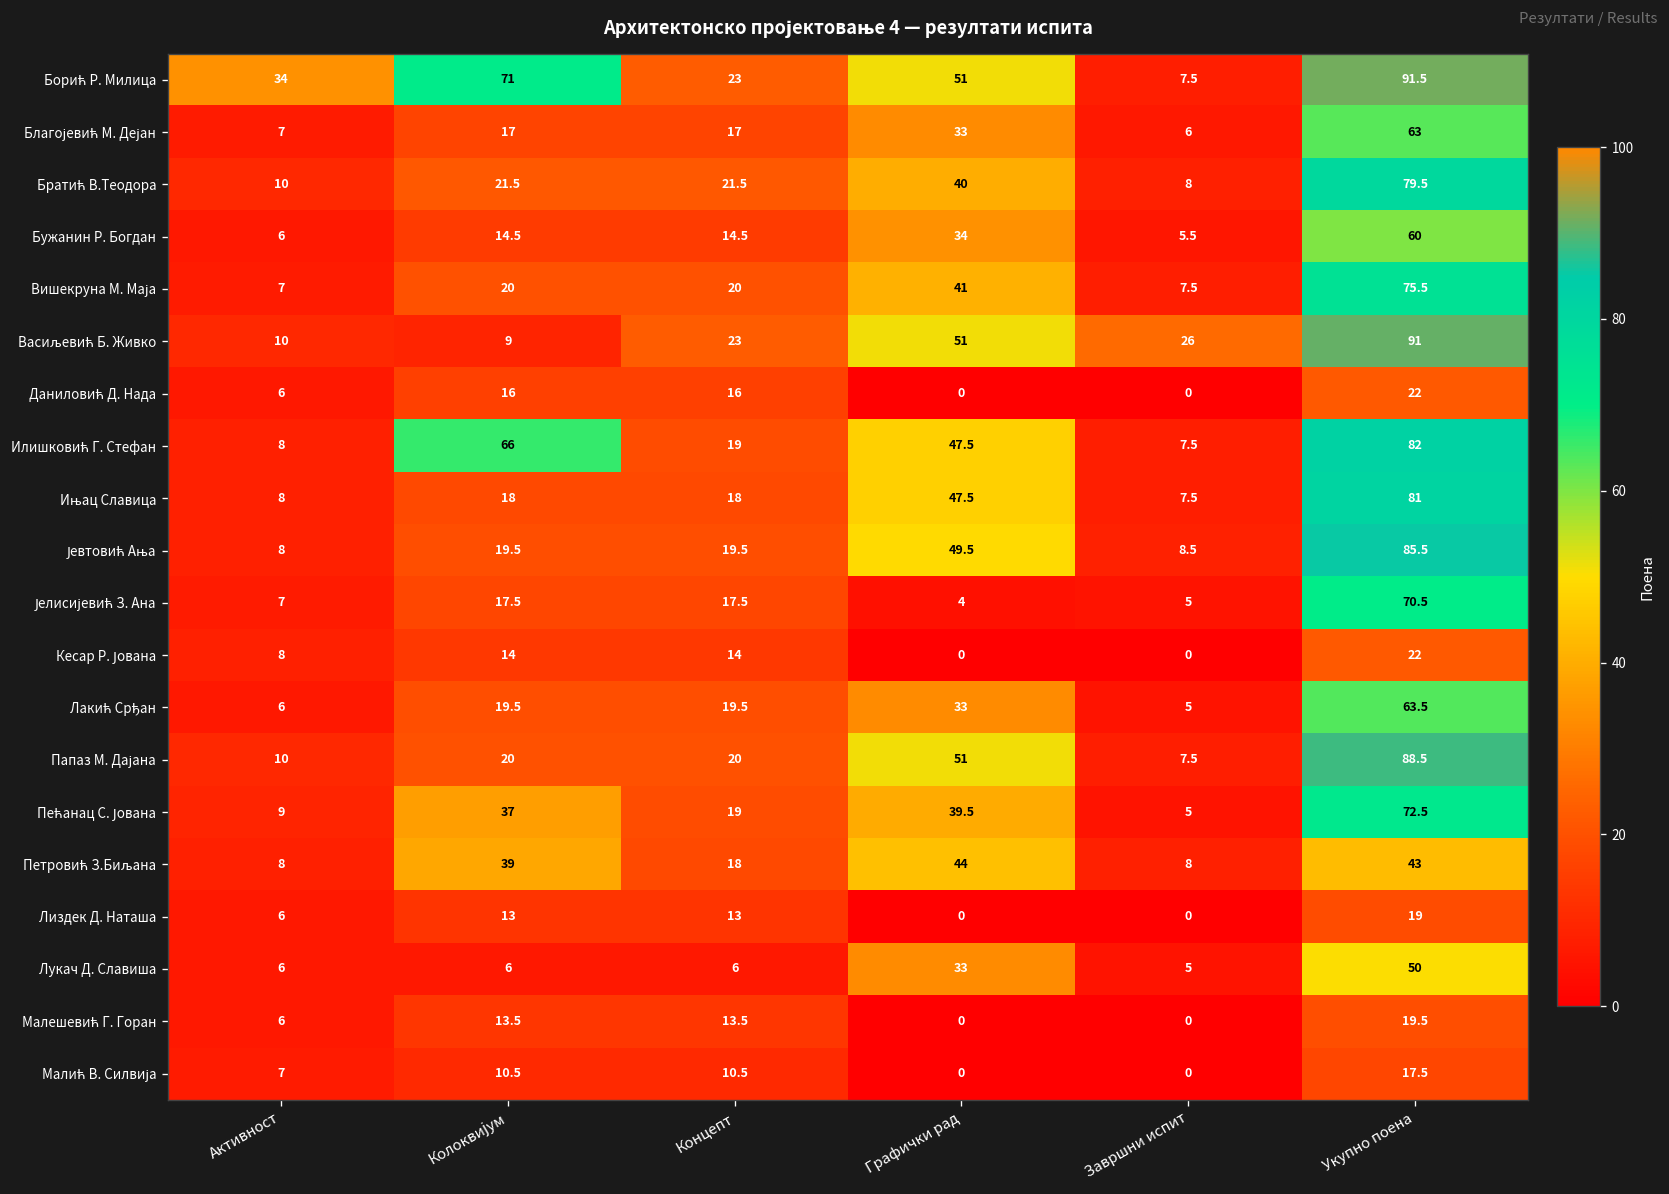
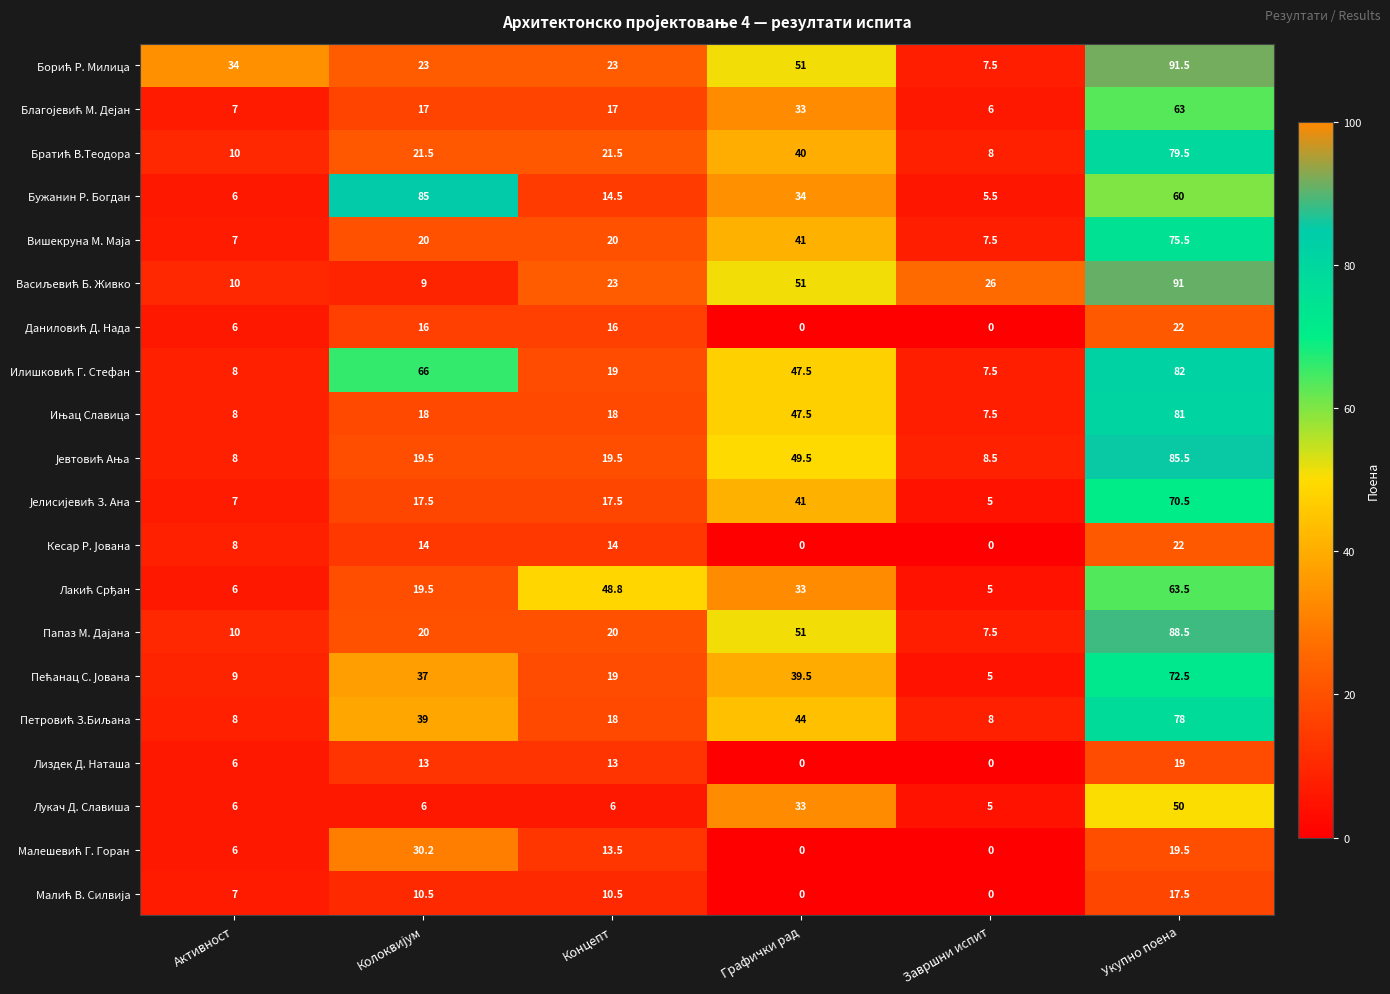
  {
    "Борић Р. Милица": {
      "Активност": 34,
-     "Колоквијум": 71,
+     "Колоквијум": 23,
      "Концепт": 23,
      "Графички рад": 51,
      "Завршни испит": 7.5,
      "Укупно поена": 91.5
    },
    "Благојевић М. Дејан": {
      "Активност": 7,
      "Колоквијум": 17,
      "Концепт": 17,
      "Графички рад": 33,
      "Завршни испит": 6,
      "Укупно поена": 63
    },
    "Братић В.Теодора": {
      "Активност": 10,
      "Колоквијум": 21.5,
      "Концепт": 21.5,
      "Графички рад": 40,
      "Завршни испит": 8,
      "Укупно поена": 79.5
    },
    "Бужанин Р. Богдан": {
      "Активност": 6,
-     "Колоквијум": 14.5,
+     "Колоквијум": 85,
      "Концепт": 14.5,
      "Графички рад": 34,
      "Завршни испит": 5.5,
      "Укупно поена": 60
    },
    "Вишекруна М. Маја": {
      "Активност": 7,
      "Колоквијум": 20,
      "Концепт": 20,
      "Графички рад": 41,
      "Завршни испит": 7.5,
      "Укупно поена": 75.5
    },
    "Васиљевић Б. Живко": {
      "Активност": 10,
      "Колоквијум": 9,
      "Концепт": 23,
      "Графички рад": 51,
      "Завршни испит": 26,
      "Укупно поена": 91
    },
    "Даниловић Д. Нада": {
      "Активност": 6,
      "Колоквијум": 16,
      "Концепт": 16,
      "Графички рад": 0,
      "Завршни испит": 0,
      "Укупно поена": 22
    },
    "Илишковић Г. Стефан": {
      "Активност": 8,
      "Колоквијум": 66,
      "Концепт": 19,
      "Графички рад": 47.5,
      "Завршни испит": 7.5,
      "Укупно поена": 82
    },
    "Ињац Славица": {
      "Активност": 8,
      "Колоквијум": 18,
      "Концепт": 18,
      "Графички рад": 47.5,
      "Завршни испит": 7.5,
      "Укупно поена": 81
    },
    "Јевтовић Ања": {
      "Активност": 8,
      "Колоквијум": 19.5,
      "Концепт": 19.5,
      "Графички рад": 49.5,
      "Завршни испит": 8.5,
      "Укупно поена": 85.5
    },
    "Јелисијевић З. Ана": {
      "Активност": 7,
      "Колоквијум": 17.5,
      "Концепт": 17.5,
-     "Графички рад": 4,
+     "Графички рад": 41,
      "Завршни испит": 5,
      "Укупно поена": 70.5
    },
    "Кесар Р. Јована": {
      "Активност": 8,
      "Колоквијум": 14,
      "Концепт": 14,
      "Графички рад": 0,
      "Завршни испит": 0,
      "Укупно поена": 22
    },
    "Лакић Срђан": {
      "Активност": 6,
      "Колоквијум": 19.5,
-     "Концепт": 19.5,
+     "Концепт": 48.8,
      "Графички рад": 33,
      "Завршни испит": 5,
      "Укупно поена": 63.5
    },
    "Папаз М. Дајана": {
      "Активност": 10,
      "Колоквијум": 20,
      "Концепт": 20,
      "Графички рад": 51,
      "Завршни испит": 7.5,
      "Укупно поена": 88.5
    },
    "Пећанац С. Јована": {
      "Активност": 9,
      "Колоквијум": 37,
      "Концепт": 19,
      "Графички рад": 39.5,
      "Завршни испит": 5,
      "Укупно поена": 72.5
    },
    "Петровић З.Биљана": {
      "Активност": 8,
      "Колоквијум": 39,
      "Концепт": 18,
      "Графички рад": 44,
      "Завршни испит": 8,
-     "Укупно поена": 43
+     "Укупно поена": 78
    },
    "Лиздек Д. Наташа": {
      "Активност": 6,
      "Колоквијум": 13,
      "Концепт": 13,
      "Графички рад": 0,
      "Завршни испит": 0,
      "Укупно поена": 19
    },
    "Лукач Д. Славиша": {
      "Активност": 6,
      "Колоквијум": 6,
      "Концепт": 6,
      "Графички рад": 33,
      "Завршни испит": 5,
      "Укупно поена": 50
    },
    "Малешевић Г. Горан": {
      "Активност": 6,
-     "Колоквијум": 13.5,
+     "Колоквијум": 30.2,
      "Концепт": 13.5,
      "Графички рад": 0,
      "Завршни испит": 0,
      "Укупно поена": 19.5
    },
    "Малић В. Силвија": {
      "Активност": 7,
      "Колоквијум": 10.5,
      "Концепт": 10.5,
      "Графички рад": 0,
      "Завршни испит": 0,
      "Укупно поена": 17.5
    }
  }
